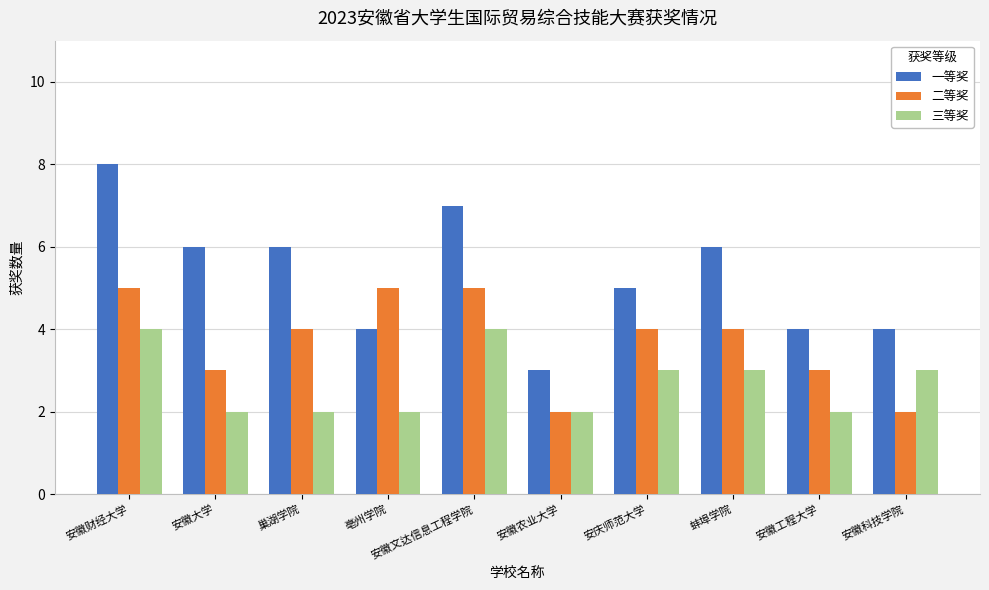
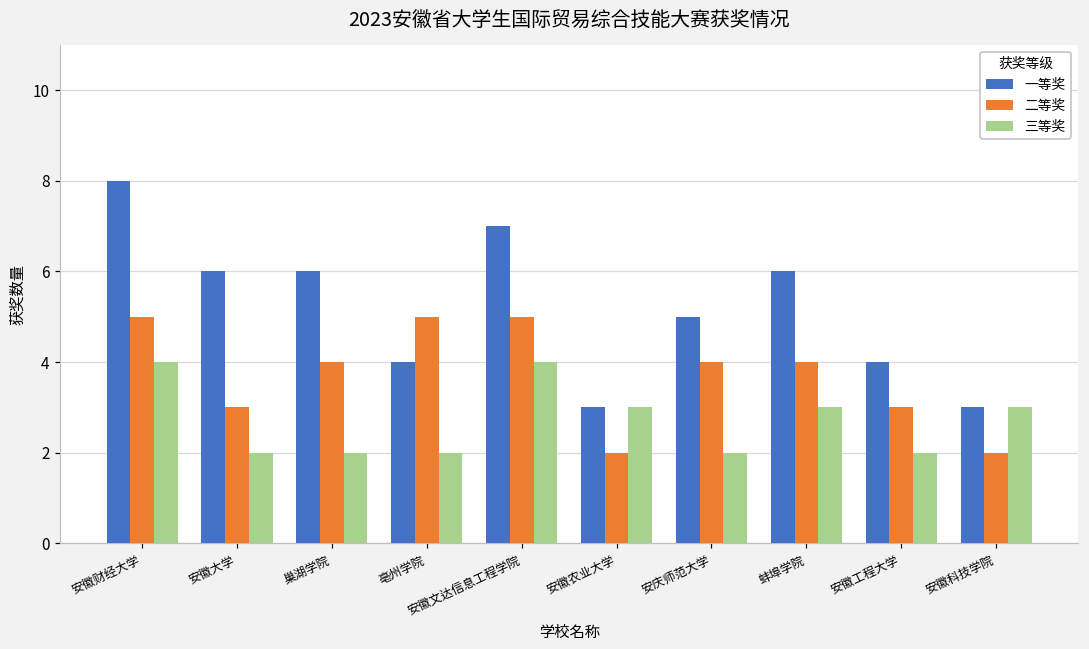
  {
    "一等奖": {
      "安徽财经大学": 8,
      "安徽大学": 6,
      "巢湖学院": 6,
      "亳州学院": 4,
      "安徽文达信息工程学院": 7,
      "安徽农业大学": 3,
      "安庆师范大学": 5,
      "蚌埠学院": 6,
      "安徽工程大学": 4,
-     "安徽科技学院": 4
+     "安徽科技学院": 3
    },
    "二等奖": {
      "安徽财经大学": 5,
      "安徽大学": 3,
      "巢湖学院": 4,
      "亳州学院": 5,
      "安徽文达信息工程学院": 5,
      "安徽农业大学": 2,
      "安庆师范大学": 4,
      "蚌埠学院": 4,
      "安徽工程大学": 3,
      "安徽科技学院": 2
    },
    "三等奖": {
      "安徽财经大学": 4,
      "安徽大学": 2,
      "巢湖学院": 2,
      "亳州学院": 2,
      "安徽文达信息工程学院": 4,
-     "安徽农业大学": 2,
-     "安庆师范大学": 3,
+     "安徽农业大学": 3,
+     "安庆师范大学": 2,
      "蚌埠学院": 3,
      "安徽工程大学": 2,
      "安徽科技学院": 3
    }
  }
